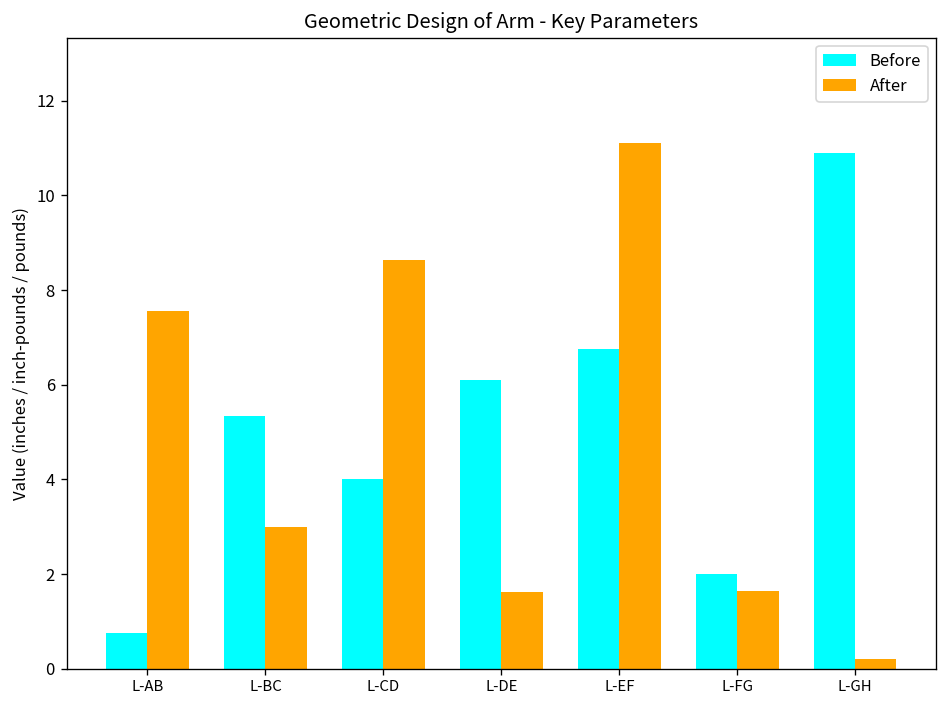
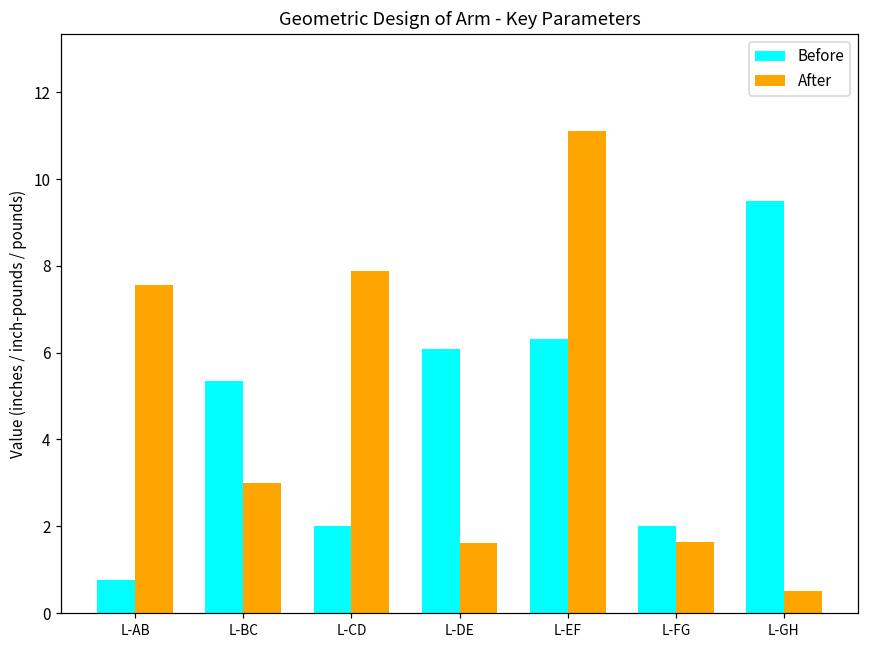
  {
    "Before": {
      "L-AB": 0.8,
      "L-BC": 5.3,
-     "L-CD": 4,
+     "L-CD": 2,
      "L-DE": 6.1,
-     "L-EF": 6.8,
+     "L-EF": 6.3,
      "L-FG": 2.0,
-     "L-GH": 10.9
+     "L-GH": 9.5
    },
    "After": {
      "L-AB": 7.6,
      "L-BC": 3.0,
-     "L-CD": 8.6,
+     "L-CD": 7.9,
      "L-DE": 1.6,
      "L-EF": 11.1,
      "L-FG": 1.6,
-     "L-GH": 0.2
+     "L-GH": 0.5
    }
  }
